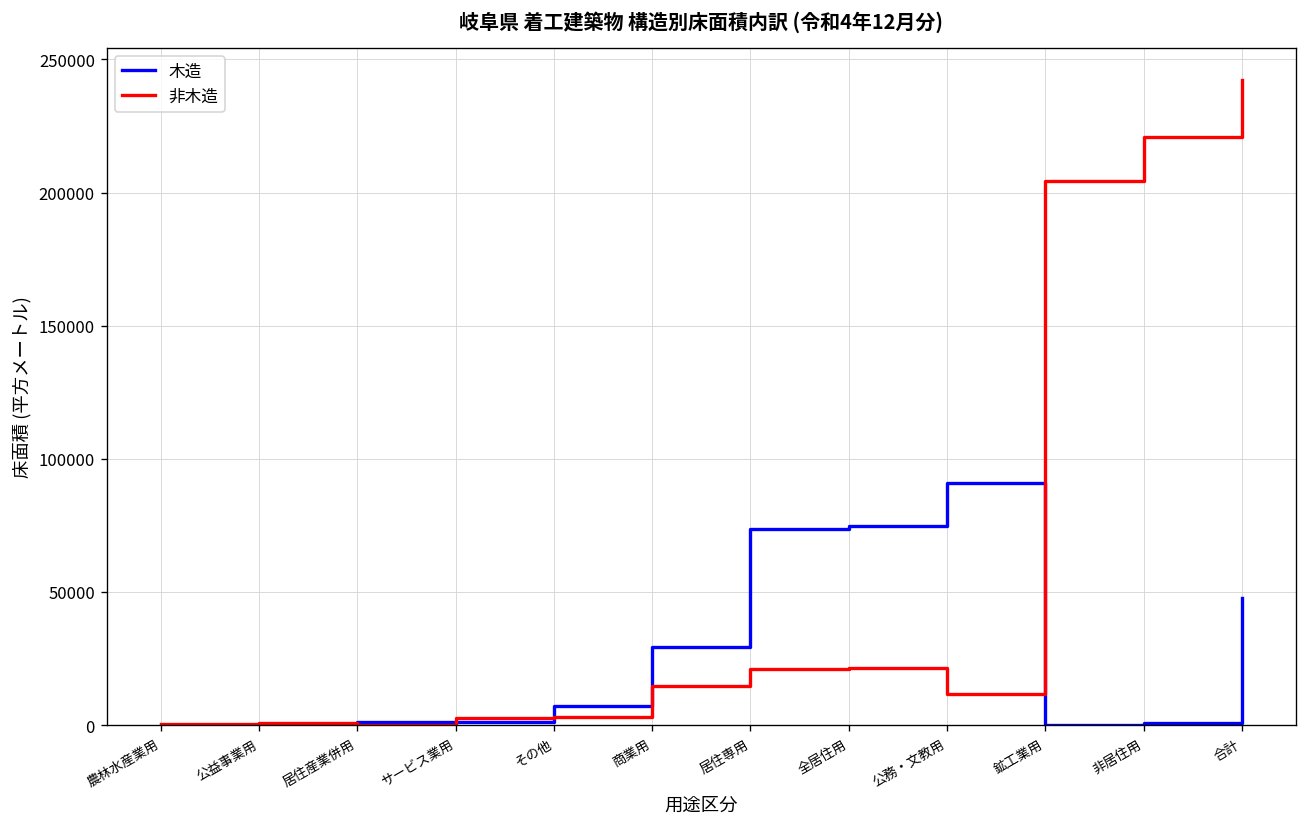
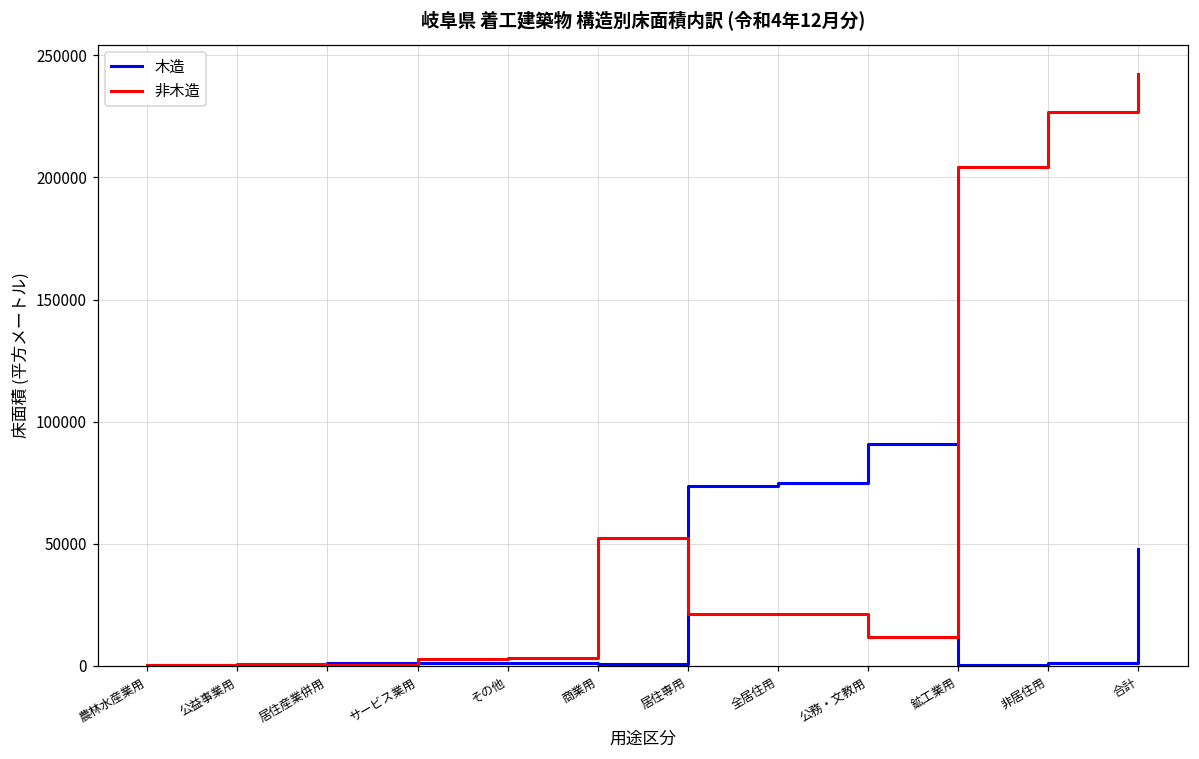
  {
    "木造": {
      "サービス業用": 1000,
-     "その他": 7000,
-     "商業用": 29000,
+     "その他": 1000,
+     "商業用": 1000,
      "居住専用": 74000,
      "全居住用": 75000,
      "公務・文教用": 91000,
      "鉱工業用": 0,
      "非居住用": 1000,
      "合計": 48000
    },
    "非木造": {
      "サービス業用": 3000,
      "その他": 3000,
-     "商業用": 15000,
+     "商業用": 52000,
      "居住専用": 21000,
      "全居住用": 21000,
      "公務・文教用": 12000,
      "鉱工業用": 204000,
-     "非居住用": 221000,
+     "非居住用": 227000,
      "合計": 242000
    }
  }
